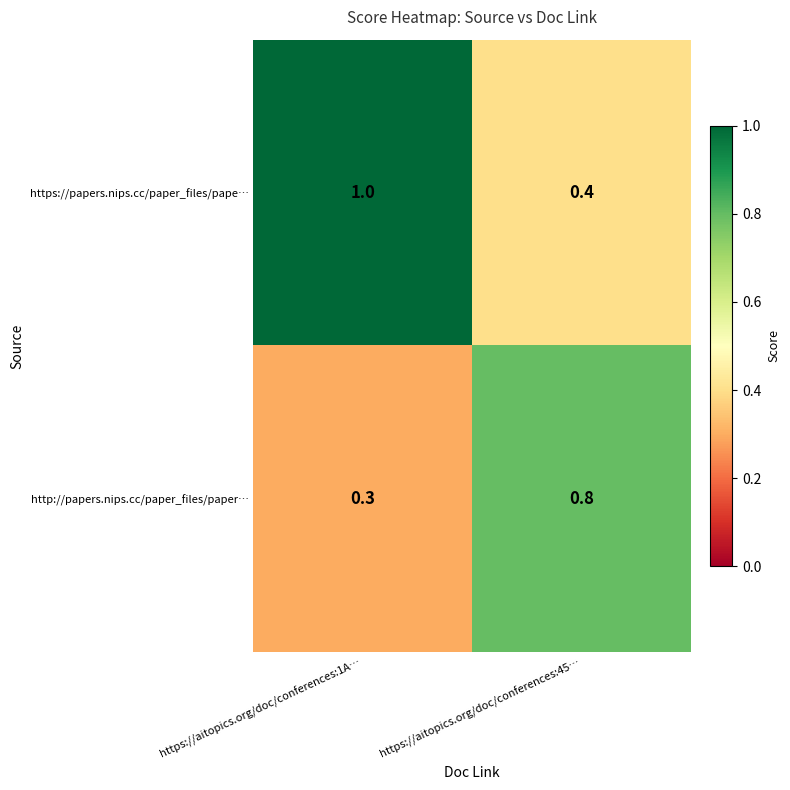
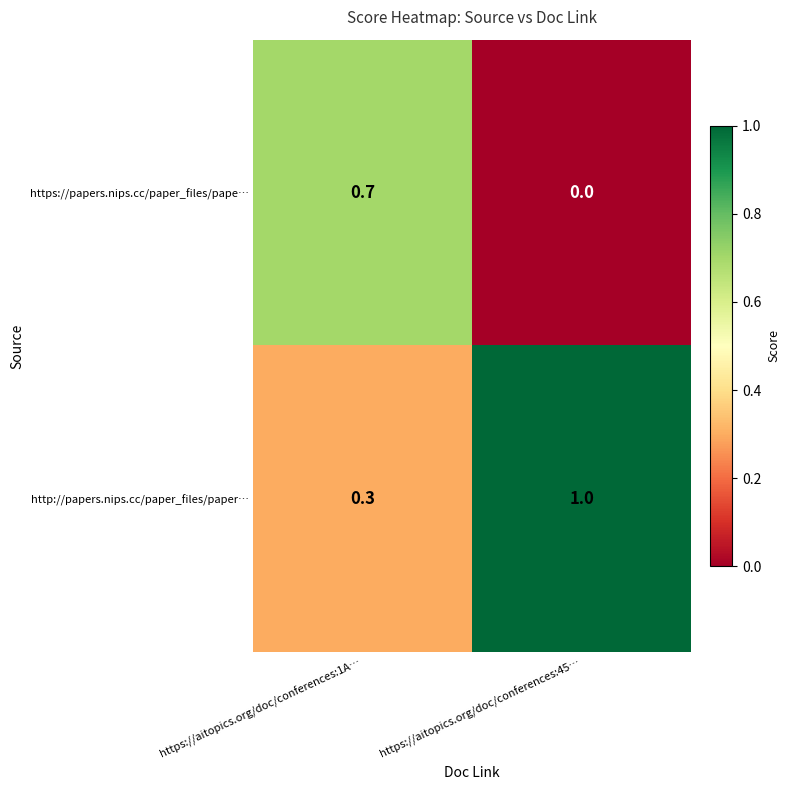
  {
    "https://papers.nips.cc/paper_files/pape…": {
-     "https://aitopics.org/doc/conferences:1A…": 1.0,
-     "https://aitopics.org/doc/conferences:45…": 0.4
+     "https://aitopics.org/doc/conferences:1A…": 0.7,
+     "https://aitopics.org/doc/conferences:45…": 0.0
    },
    "http://papers.nips.cc/paper_files/paper…": {
      "https://aitopics.org/doc/conferences:1A…": 0.3,
-     "https://aitopics.org/doc/conferences:45…": 0.8
+     "https://aitopics.org/doc/conferences:45…": 1.0
    }
  }
